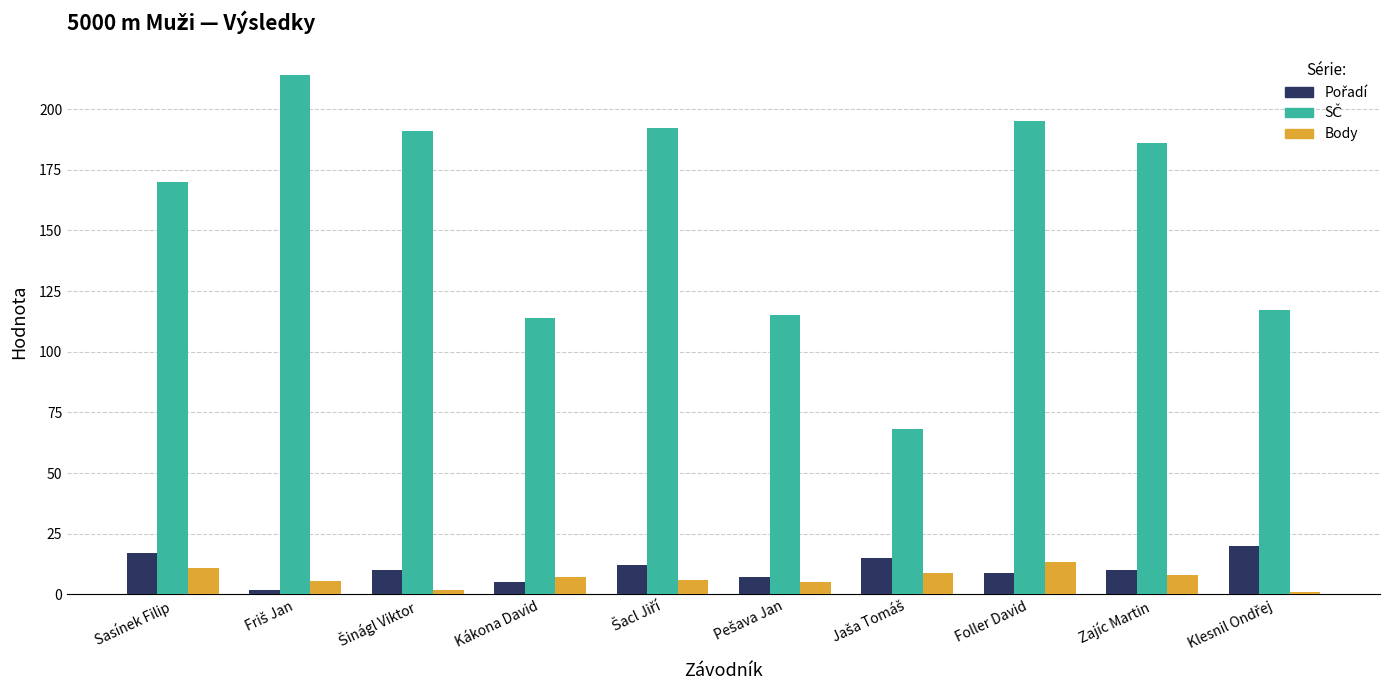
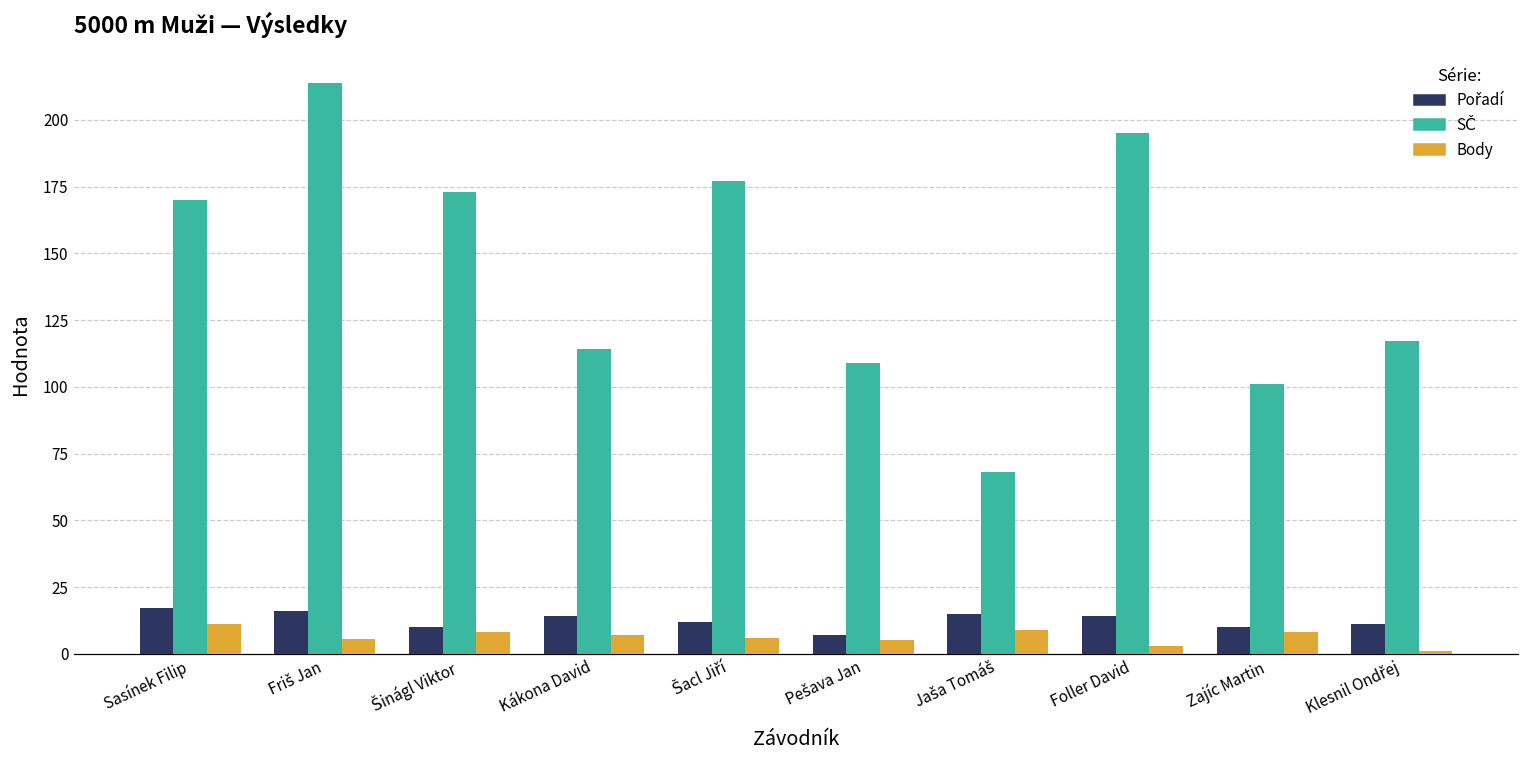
  {
    "Pořadí": {
      "Sasínek Filip": 17,
-     "Friš Jan": 2,
+     "Friš Jan": 16,
      "Šinágl Viktor": 10,
-     "Kákona David": 5,
+     "Kákona David": 14,
      "Šacl Jiří": 12,
      "Pešava Jan": 7,
      "Jaša Tomáš": 15,
-     "Foller David": 9,
+     "Foller David": 14,
      "Zajíc Martin": 10,
-     "Klesnil Ondřej": 20
+     "Klesnil Ondřej": 11
    },
    "SČ": {
      "Sasínek Filip": 170,
      "Friš Jan": 214,
-     "Šinágl Viktor": 191,
+     "Šinágl Viktor": 173,
      "Kákona David": 114,
-     "Šacl Jiří": 192,
-     "Pešava Jan": 115,
+     "Šacl Jiří": 177,
+     "Pešava Jan": 109,
      "Jaša Tomáš": 68,
      "Foller David": 195,
-     "Zajíc Martin": 186,
+     "Zajíc Martin": 101,
      "Klesnil Ondřej": 117
    },
    "Body": {
      "Sasínek Filip": 11,
      "Friš Jan": 6,
-     "Šinágl Viktor": 2,
+     "Šinágl Viktor": 8,
      "Kákona David": 7,
      "Šacl Jiří": 6,
      "Pešava Jan": 5,
      "Jaša Tomáš": 9,
-     "Foller David": 13,
+     "Foller David": 3,
      "Zajíc Martin": 8
    }
  }
